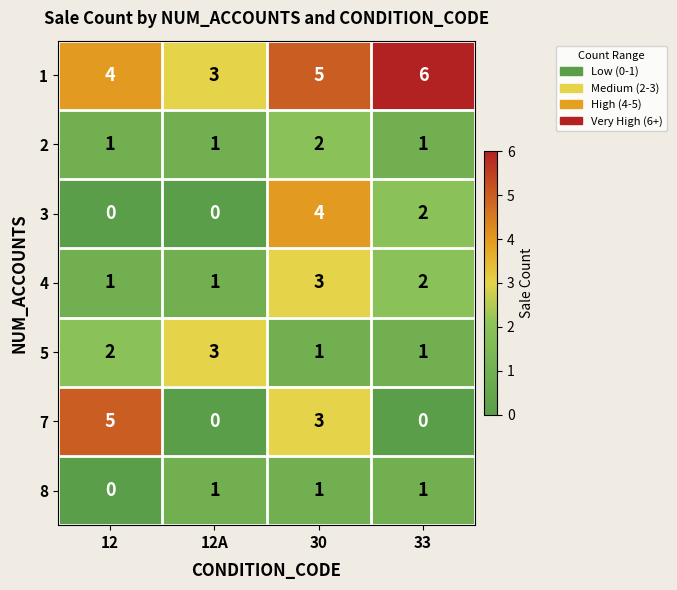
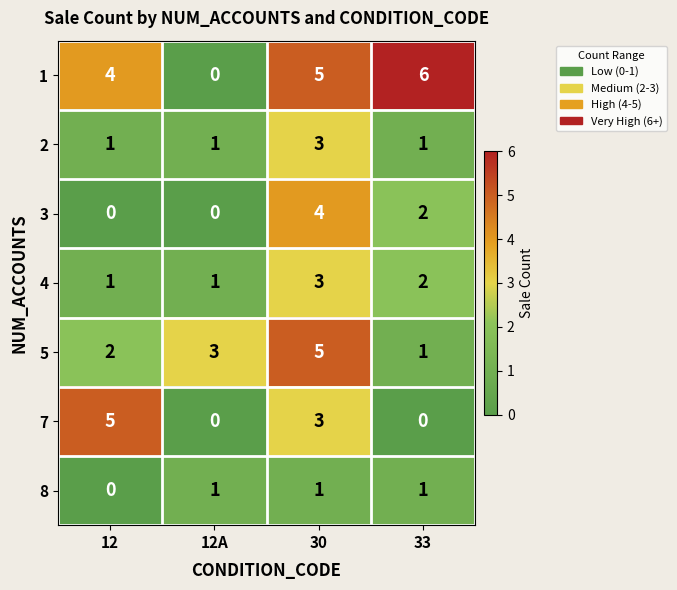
  {
    "1": {
      "12": 4,
-     "12A": 3,
+     "12A": 0,
      "30": 5,
      "33": 6
    },
    "2": {
      "12": 1,
      "12A": 1,
-     "30": 2,
+     "30": 3,
      "33": 1
    },
    "3": {
      "12": 0,
      "12A": 0,
      "30": 4,
      "33": 2
    },
    "4": {
      "12": 1,
      "12A": 1,
      "30": 3,
      "33": 2
    },
    "5": {
      "12": 2,
      "12A": 3,
-     "30": 1,
+     "30": 5,
      "33": 1
    },
    "7": {
      "12": 5,
      "12A": 0,
      "30": 3,
      "33": 0
    },
    "8": {
      "12": 0,
      "12A": 1,
      "30": 1,
      "33": 1
    }
  }
